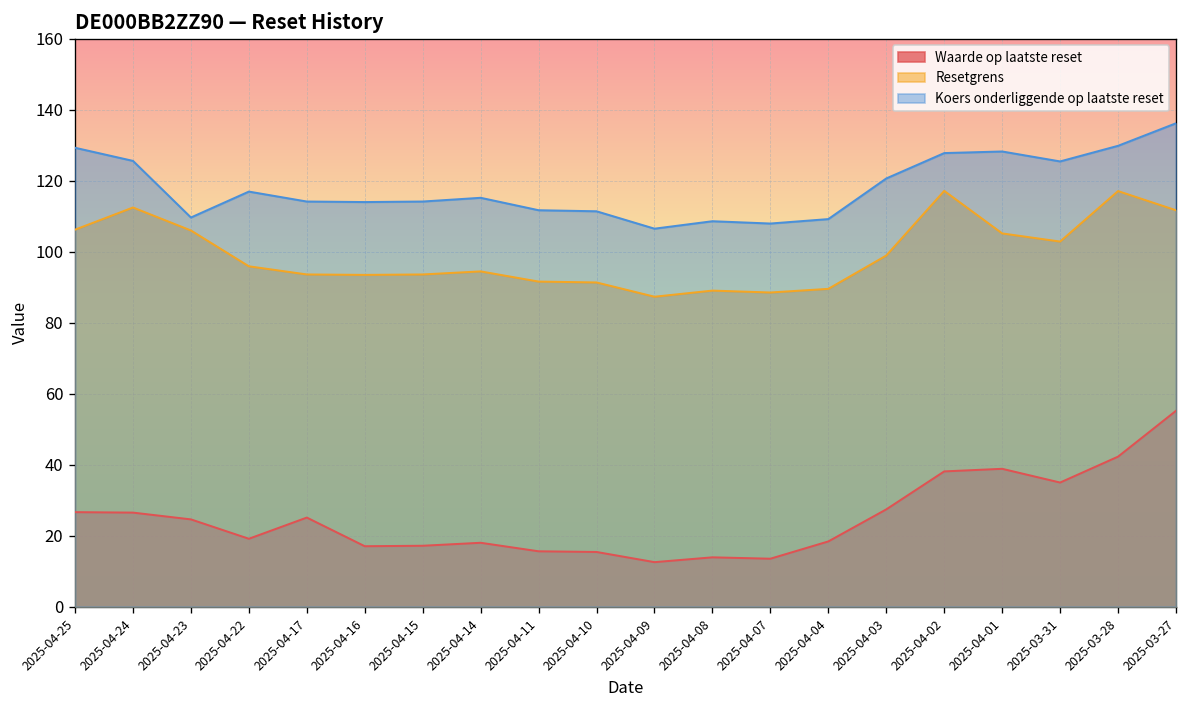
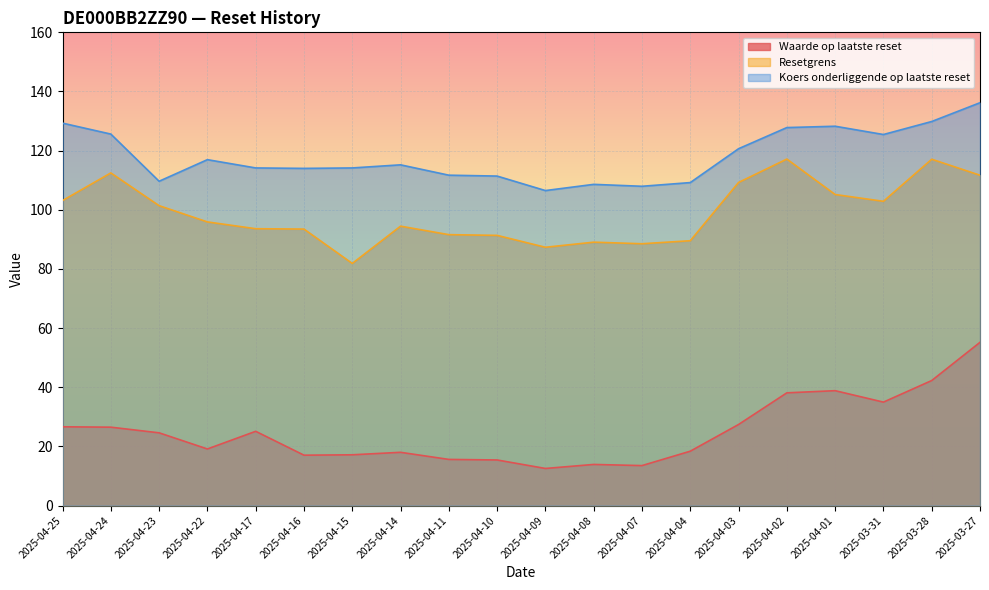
  {
    "Waarde op laatste reset": {
      "2025-04-25": 27,
      "2025-04-24": 27,
      "2025-04-23": 25,
      "2025-04-22": 19,
      "2025-04-17": 25,
      "2025-04-16": 17,
      "2025-04-15": 17,
      "2025-04-14": 18,
      "2025-04-11": 16,
      "2025-04-10": 15,
      "2025-04-09": 13,
      "2025-04-08": 14,
      "2025-04-07": 14,
      "2025-04-04": 18,
      "2025-04-03": 27,
      "2025-04-02": 38,
      "2025-04-01": 39,
      "2025-03-31": 35,
      "2025-03-28": 42,
      "2025-03-27": 55
    },
    "Resetgrens": {
-     "2025-04-25": 106,
+     "2025-04-25": 103,
      "2025-04-24": 112,
-     "2025-04-23": 106,
+     "2025-04-23": 101,
      "2025-04-22": 96,
      "2025-04-17": 94,
      "2025-04-16": 93,
-     "2025-04-15": 94,
+     "2025-04-15": 82,
      "2025-04-14": 94,
      "2025-04-11": 92,
      "2025-04-10": 91,
      "2025-04-09": 87,
      "2025-04-08": 89,
      "2025-04-07": 89,
      "2025-04-04": 90,
-     "2025-04-03": 99,
+     "2025-04-03": 109,
      "2025-04-02": 117,
      "2025-04-01": 105,
      "2025-03-31": 103,
      "2025-03-28": 117,
      "2025-03-27": 112
    },
    "Koers onderliggende op laatste reset": {
      "2025-04-25": 129,
      "2025-04-24": 126,
      "2025-04-23": 110,
      "2025-04-22": 117,
      "2025-04-17": 114,
      "2025-04-16": 114,
      "2025-04-15": 114,
      "2025-04-14": 115,
      "2025-04-11": 112,
      "2025-04-10": 111,
      "2025-04-09": 107,
      "2025-04-08": 109,
      "2025-04-07": 108,
      "2025-04-04": 109,
      "2025-04-03": 121,
      "2025-04-02": 128,
      "2025-04-01": 128,
      "2025-03-31": 125,
      "2025-03-28": 130,
      "2025-03-27": 136
    }
  }
